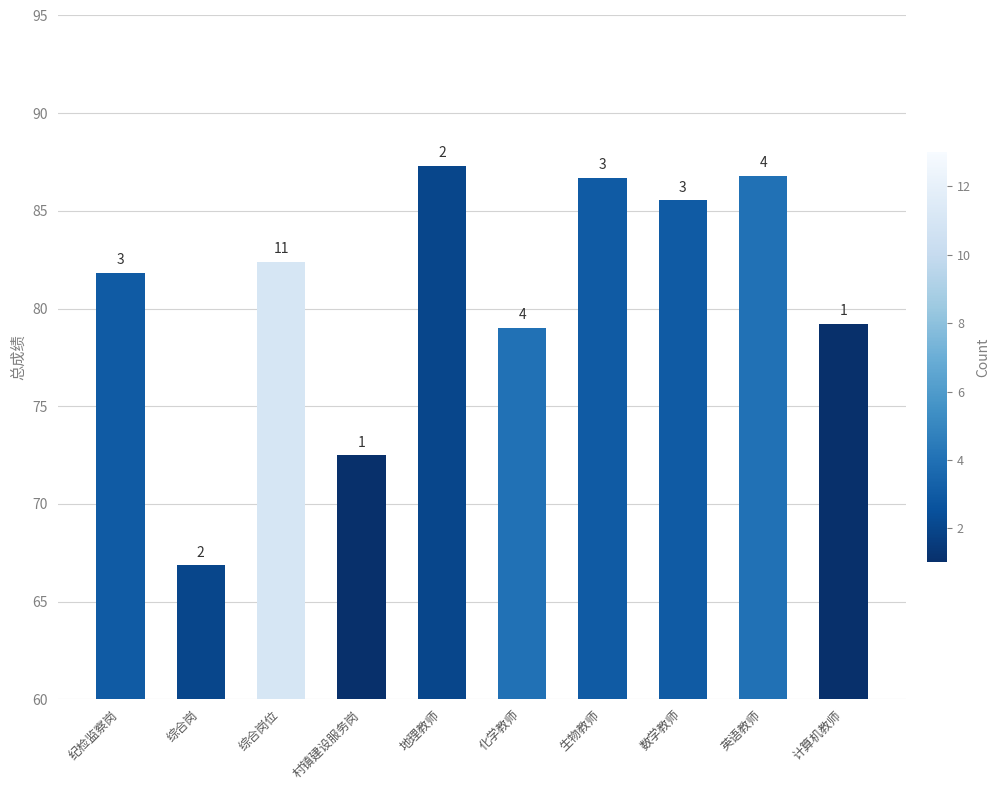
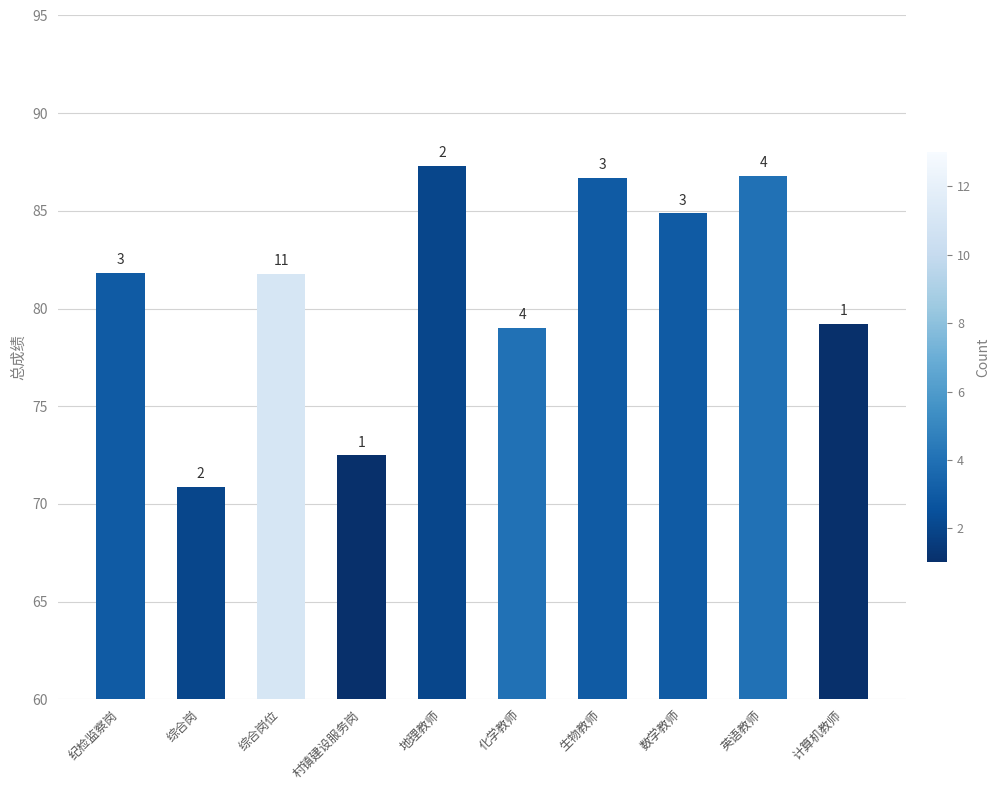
  {
-   "综合岗": 66.9,
-   "综合岗位": 82.4,
-   "数学教师": 85.5
+   "综合岗": 70.9,
+   "综合岗位": 81.8,
+   "数学教师": 84.9
  }
